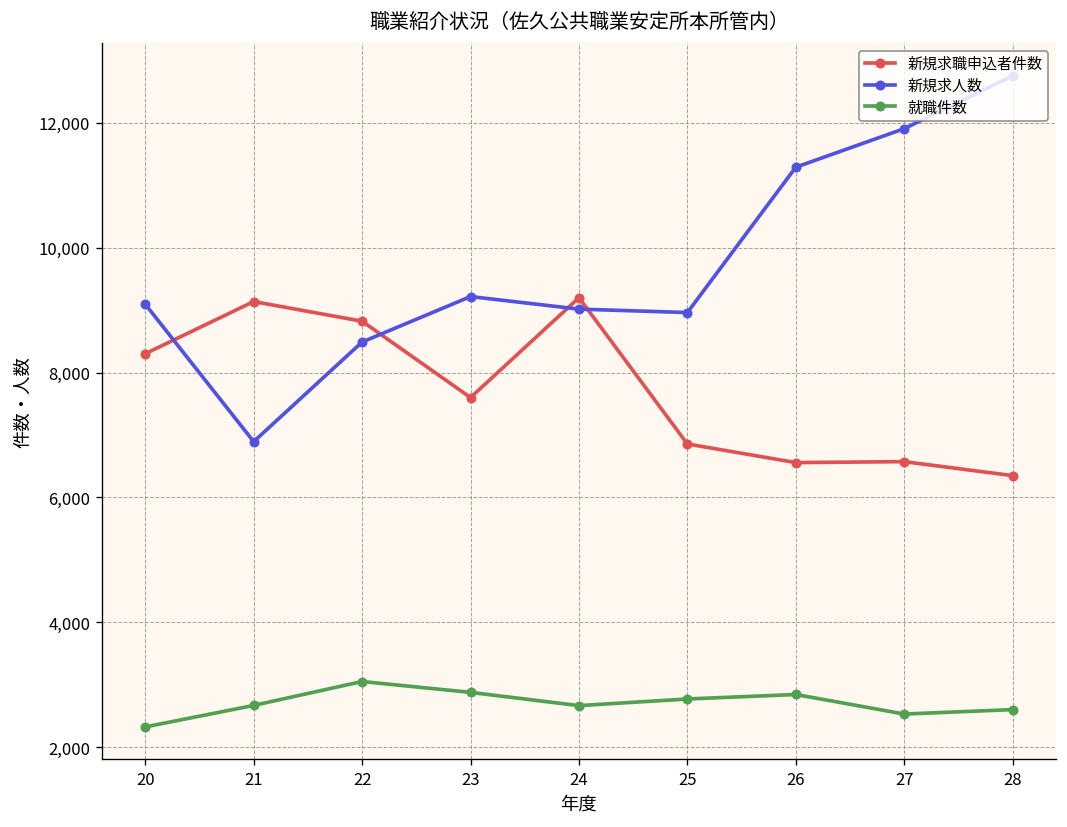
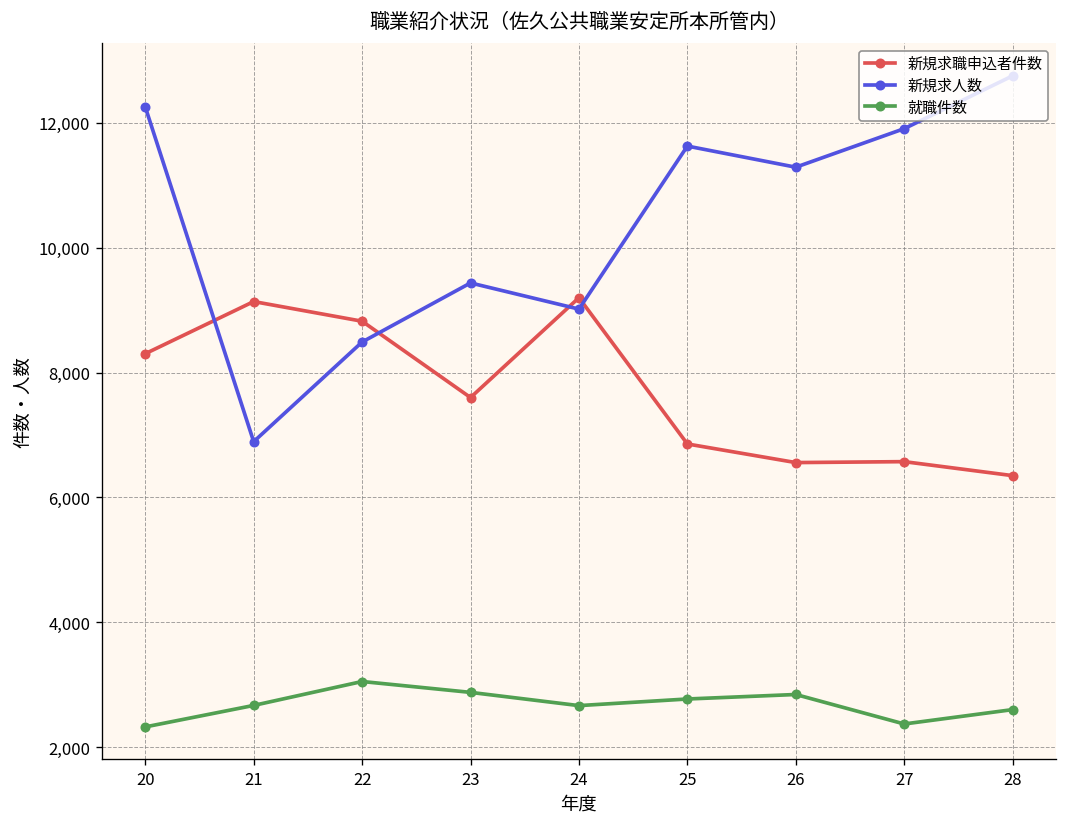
  {
    "新規求職申込者件数": {
      "20": "8,300",
      "21": "9,100",
      "22": "8,800",
      "23": "7,600",
      "24": "9,200",
      "25": "6,900",
      "26": "6,600",
      "27": "6,600",
      "28": "6,400"
    },
    "新規求人数": {
-     "20": "9,100",
+     "20": "12,300",
      "21": "6,900",
      "22": "8,500",
-     "23": "9,200",
+     "23": "9,400",
      "24": "9,000",
-     "25": "9,000",
+     "25": "11,600",
      "26": "11,300",
      "27": "11,900"
    },
    "就職件数": {
      "20": "2,300",
      "21": "2,700",
      "22": "3,100",
      "23": "2,900",
      "24": "2,700",
      "25": "2,800",
      "26": "2,800",
-     "27": "2,500",
+     "27": "2,400",
      "28": "2,600"
    }
  }
